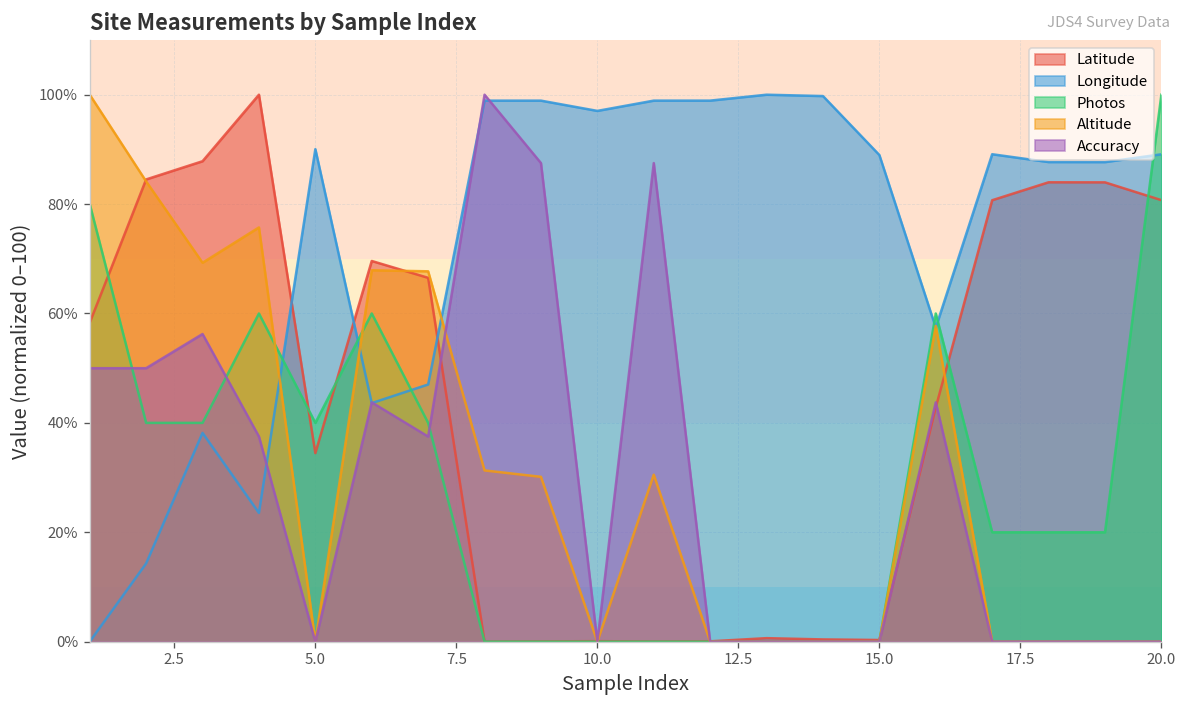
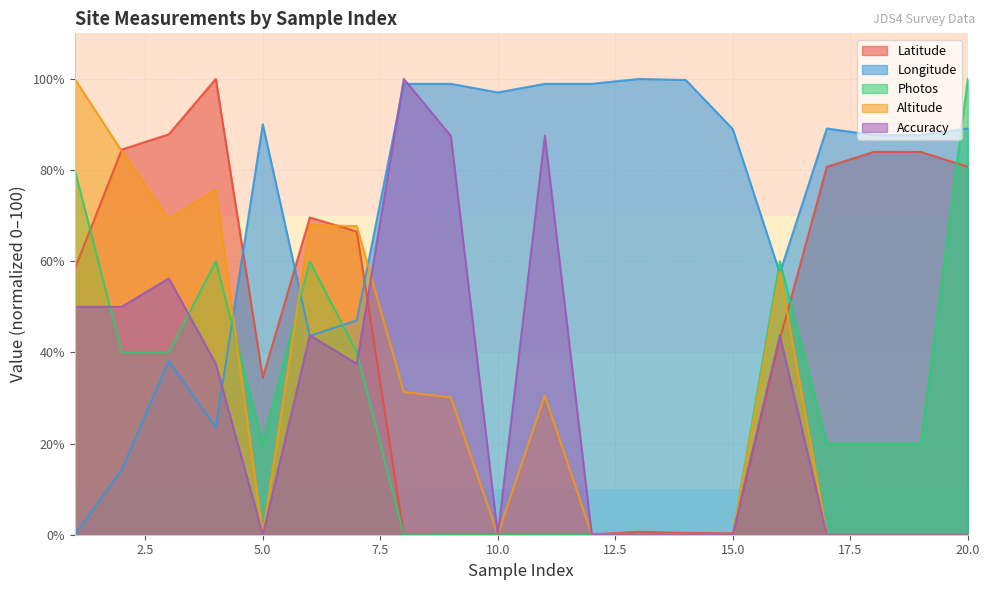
  {
    "Latitude": {
      "5.0": "34%",
      "20.0": "81%"
    },
    "Longitude": {
      "5.0": "90%",
      "10.0": "97%",
      "15.0": "89%",
      "20.0": "89%"
    },
    "Photos": {
-     "5.0": "40%",
+     "5.0": "20%",
      "20.0": "100%"
    }
  }
